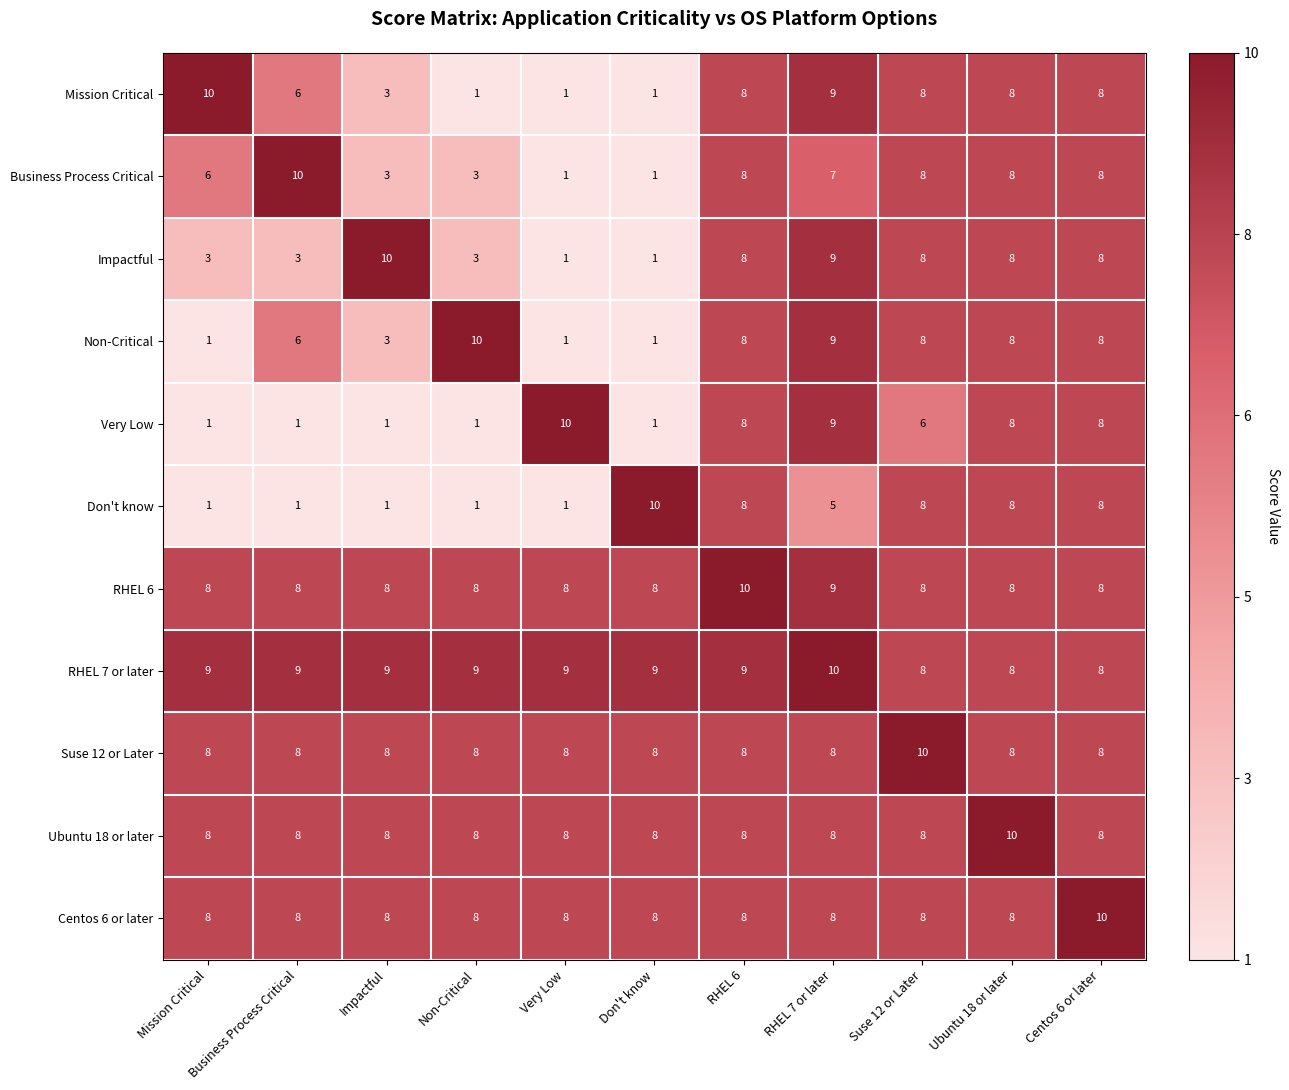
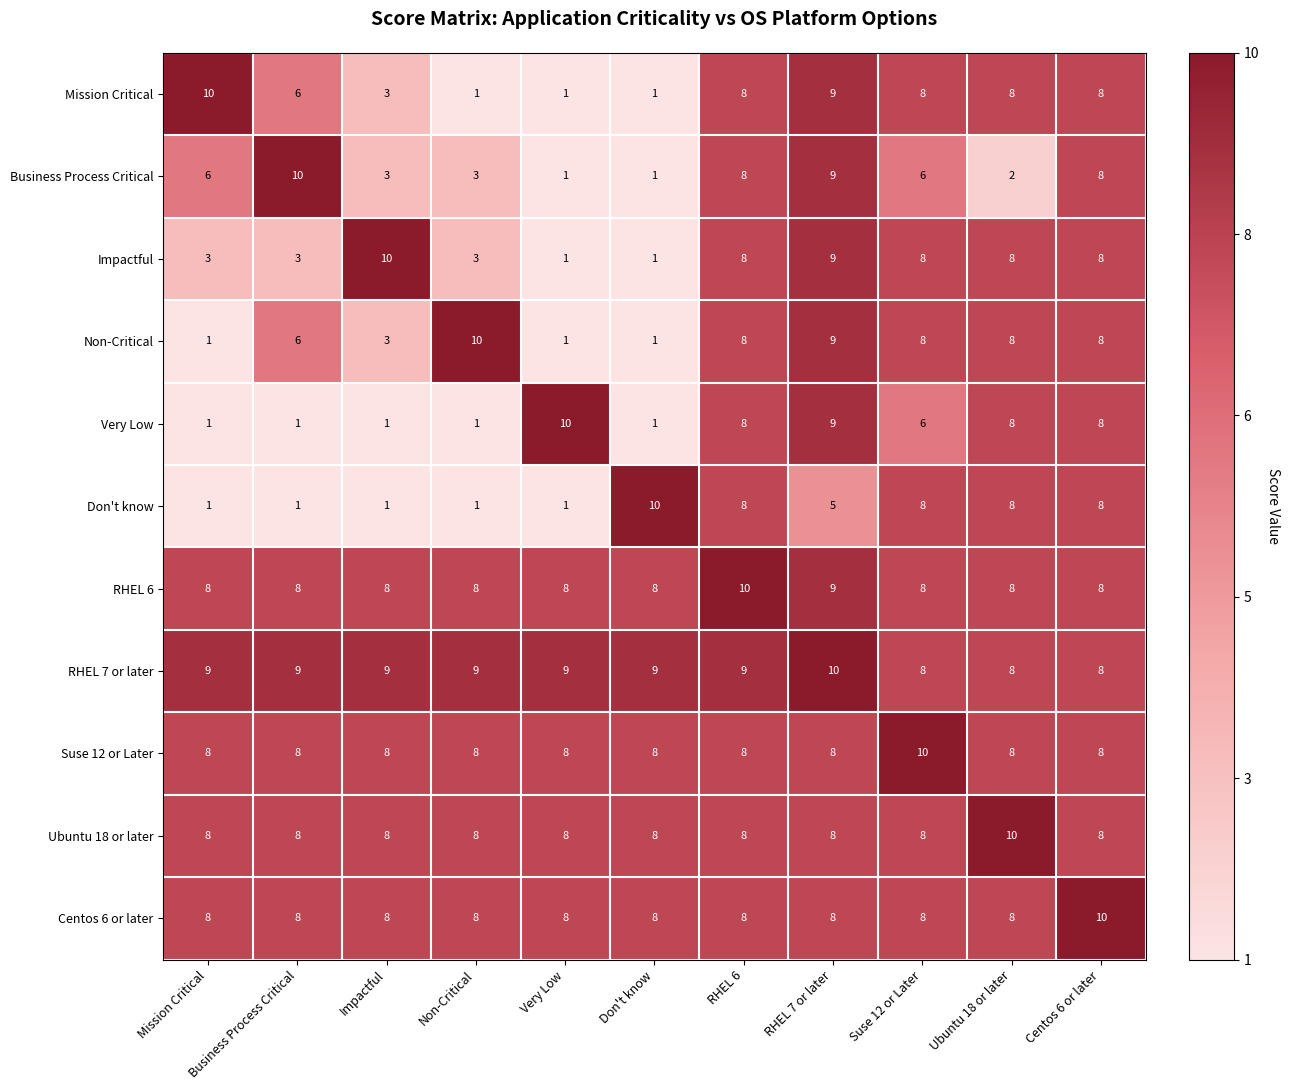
  {
    "Mission Critical": {
      "Mission Critical": 10,
      "Business Process Critical": 6,
      "Impactful": 3,
      "Non-Critical": 1,
      "Very Low": 1,
      "Don't know": 1,
      "RHEL 6": 8,
      "RHEL 7 or later": 9,
      "Suse 12 or Later": 8,
      "Ubuntu 18 or later": 8,
      "Centos 6 or later": 8
    },
    "Business Process Critical": {
      "Mission Critical": 6,
      "Business Process Critical": 10,
      "Impactful": 3,
      "Non-Critical": 3,
      "Very Low": 1,
      "Don't know": 1,
      "RHEL 6": 8,
-     "RHEL 7 or later": 7,
-     "Suse 12 or Later": 8,
-     "Ubuntu 18 or later": 8,
+     "RHEL 7 or later": 9,
+     "Suse 12 or Later": 6,
+     "Ubuntu 18 or later": 2,
      "Centos 6 or later": 8
    },
    "Impactful": {
      "Mission Critical": 3,
      "Business Process Critical": 3,
      "Impactful": 10,
      "Non-Critical": 3,
      "Very Low": 1,
      "Don't know": 1,
      "RHEL 6": 8,
      "RHEL 7 or later": 9,
      "Suse 12 or Later": 8,
      "Ubuntu 18 or later": 8,
      "Centos 6 or later": 8
    },
    "Non-Critical": {
      "Mission Critical": 1,
      "Business Process Critical": 6,
      "Impactful": 3,
      "Non-Critical": 10,
      "Very Low": 1,
      "Don't know": 1,
      "RHEL 6": 8,
      "RHEL 7 or later": 9,
      "Suse 12 or Later": 8,
      "Ubuntu 18 or later": 8,
      "Centos 6 or later": 8
    },
    "Very Low": {
      "Mission Critical": 1,
      "Business Process Critical": 1,
      "Impactful": 1,
      "Non-Critical": 1,
      "Very Low": 10,
      "Don't know": 1,
      "RHEL 6": 8,
      "RHEL 7 or later": 9,
      "Suse 12 or Later": 6,
      "Ubuntu 18 or later": 8,
      "Centos 6 or later": 8
    },
    "Don't know": {
      "Mission Critical": 1,
      "Business Process Critical": 1,
      "Impactful": 1,
      "Non-Critical": 1,
      "Very Low": 1,
      "Don't know": 10,
      "RHEL 6": 8,
      "RHEL 7 or later": 5,
      "Suse 12 or Later": 8,
      "Ubuntu 18 or later": 8,
      "Centos 6 or later": 8
    },
    "RHEL 6": {
      "Mission Critical": 8,
      "Business Process Critical": 8,
      "Impactful": 8,
      "Non-Critical": 8,
      "Very Low": 8,
      "Don't know": 8,
      "RHEL 6": 10,
      "RHEL 7 or later": 9,
      "Suse 12 or Later": 8,
      "Ubuntu 18 or later": 8,
      "Centos 6 or later": 8
    },
    "RHEL 7 or later": {
      "Mission Critical": 9,
      "Business Process Critical": 9,
      "Impactful": 9,
      "Non-Critical": 9,
      "Very Low": 9,
      "Don't know": 9,
      "RHEL 6": 9,
      "RHEL 7 or later": 10,
      "Suse 12 or Later": 8,
      "Ubuntu 18 or later": 8,
      "Centos 6 or later": 8
    },
    "Suse 12 or Later": {
      "Mission Critical": 8,
      "Business Process Critical": 8,
      "Impactful": 8,
      "Non-Critical": 8,
      "Very Low": 8,
      "Don't know": 8,
      "RHEL 6": 8,
      "RHEL 7 or later": 8,
      "Suse 12 or Later": 10,
      "Ubuntu 18 or later": 8,
      "Centos 6 or later": 8
    },
    "Ubuntu 18 or later": {
      "Mission Critical": 8,
      "Business Process Critical": 8,
      "Impactful": 8,
      "Non-Critical": 8,
      "Very Low": 8,
      "Don't know": 8,
      "RHEL 6": 8,
      "RHEL 7 or later": 8,
      "Suse 12 or Later": 8,
      "Ubuntu 18 or later": 10,
      "Centos 6 or later": 8
    },
    "Centos 6 or later": {
      "Mission Critical": 8,
      "Business Process Critical": 8,
      "Impactful": 8,
      "Non-Critical": 8,
      "Very Low": 8,
      "Don't know": 8,
      "RHEL 6": 8,
      "RHEL 7 or later": 8,
      "Suse 12 or Later": 8,
      "Ubuntu 18 or later": 8,
      "Centos 6 or later": 10
    }
  }
